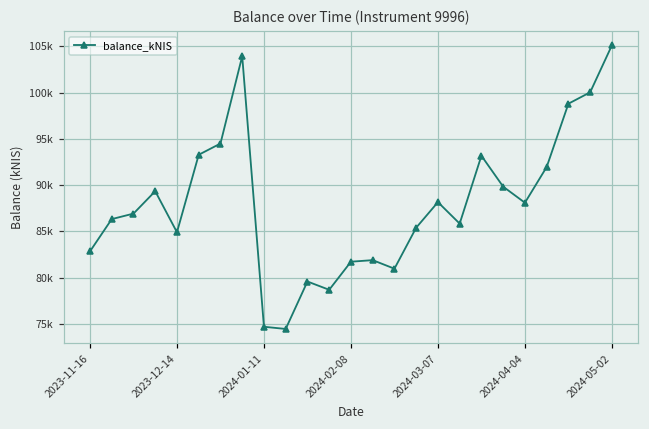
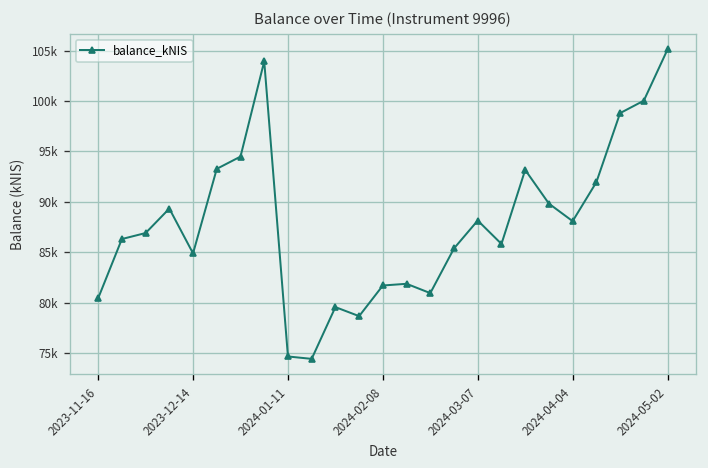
  {
-   "2023-11-16": 83000,
+   "2023-11-16": 80000,
    "2023-12-14": 85000,
    "2024-01-11": 75000,
    "2024-02-08": 82000,
    "2024-03-07": 88000,
    "2024-04-04": 88000,
    "2024-05-02": 105000
  }
